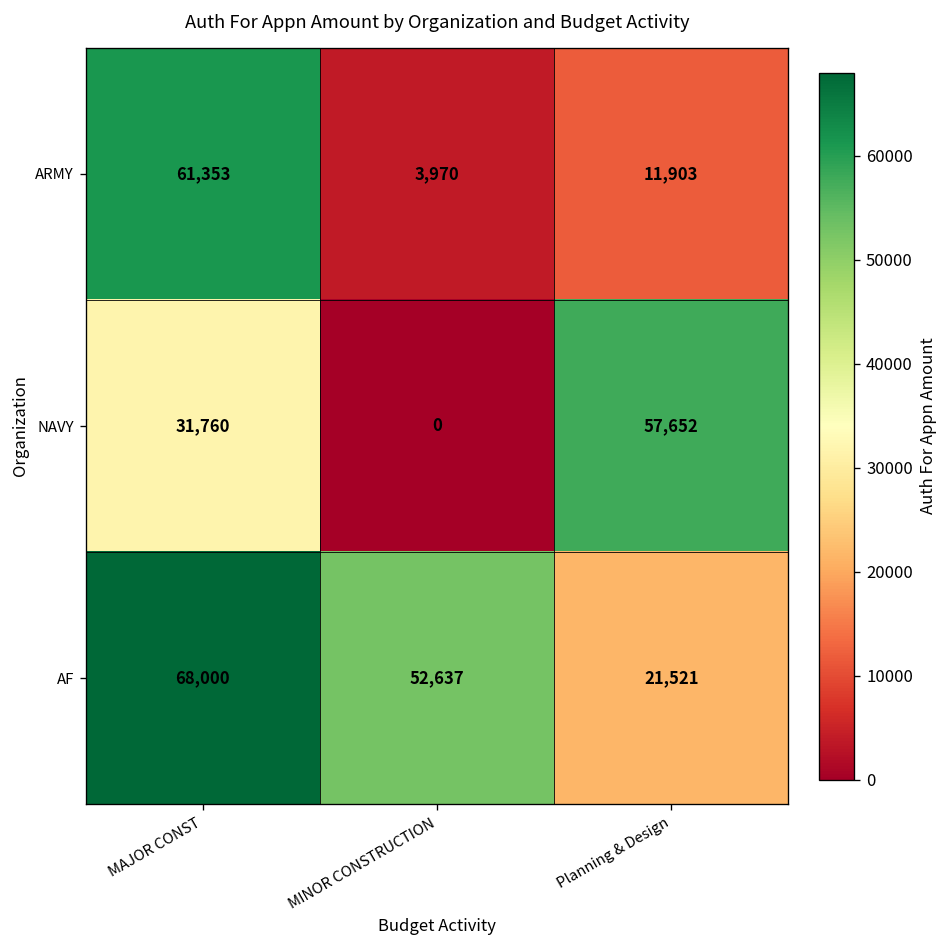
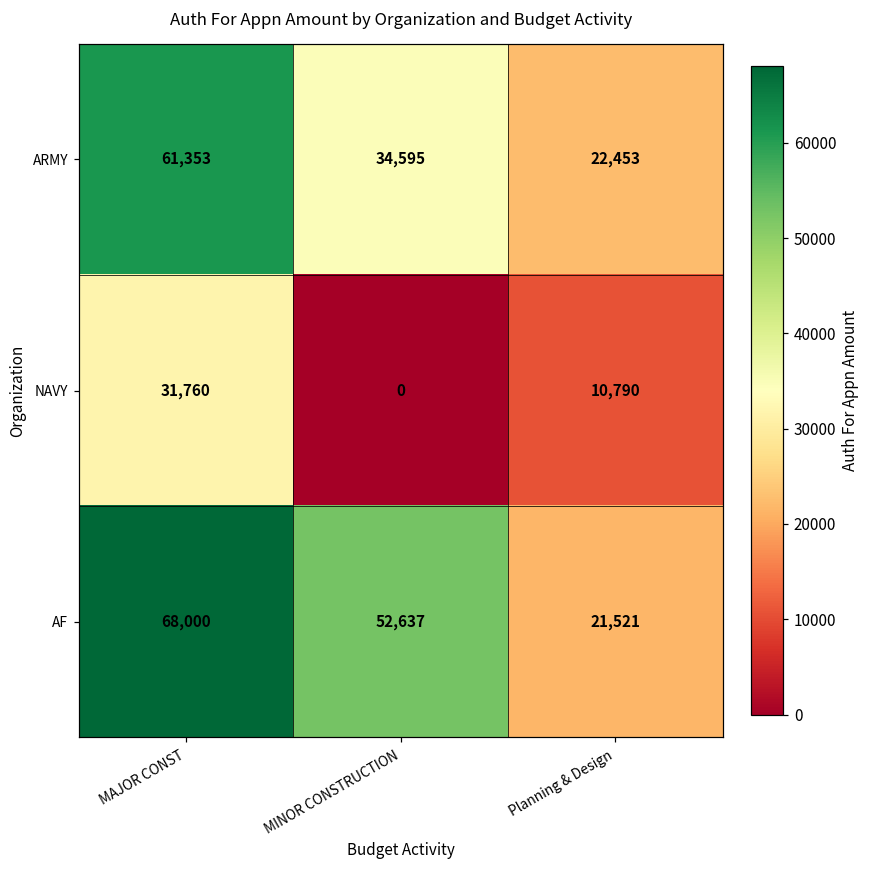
  {
    "ARMY": {
      "MAJOR CONST": "61,353",
-     "MINOR CONSTRUCTION": "3,970",
-     "Planning & Design": "11,903"
+     "MINOR CONSTRUCTION": "34,595",
+     "Planning & Design": "22,453"
    },
    "NAVY": {
      "MAJOR CONST": "31,760",
      "MINOR CONSTRUCTION": "0",
-     "Planning & Design": "57,652"
+     "Planning & Design": "10,790"
    },
    "AF": {
      "MAJOR CONST": "68,000",
      "MINOR CONSTRUCTION": "52,637",
      "Planning & Design": "21,521"
    }
  }
